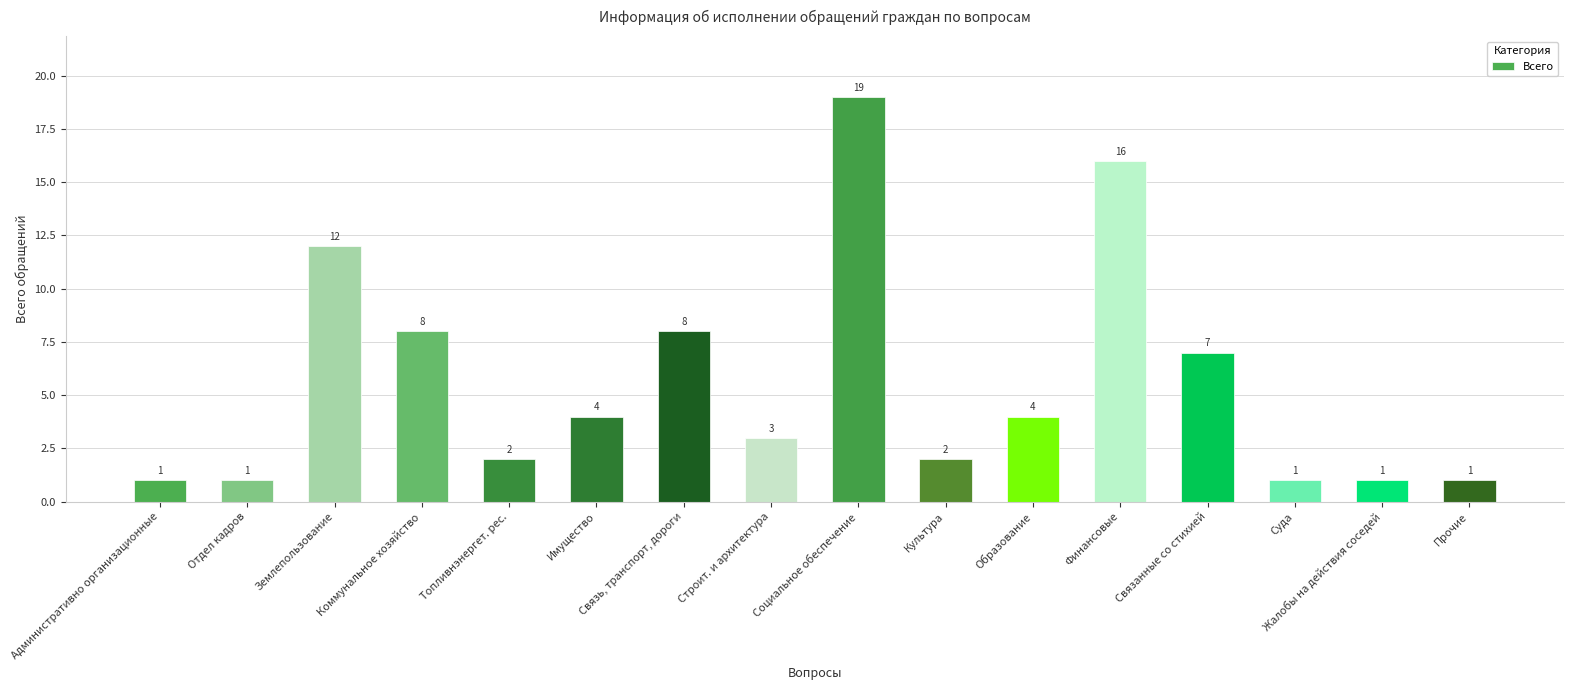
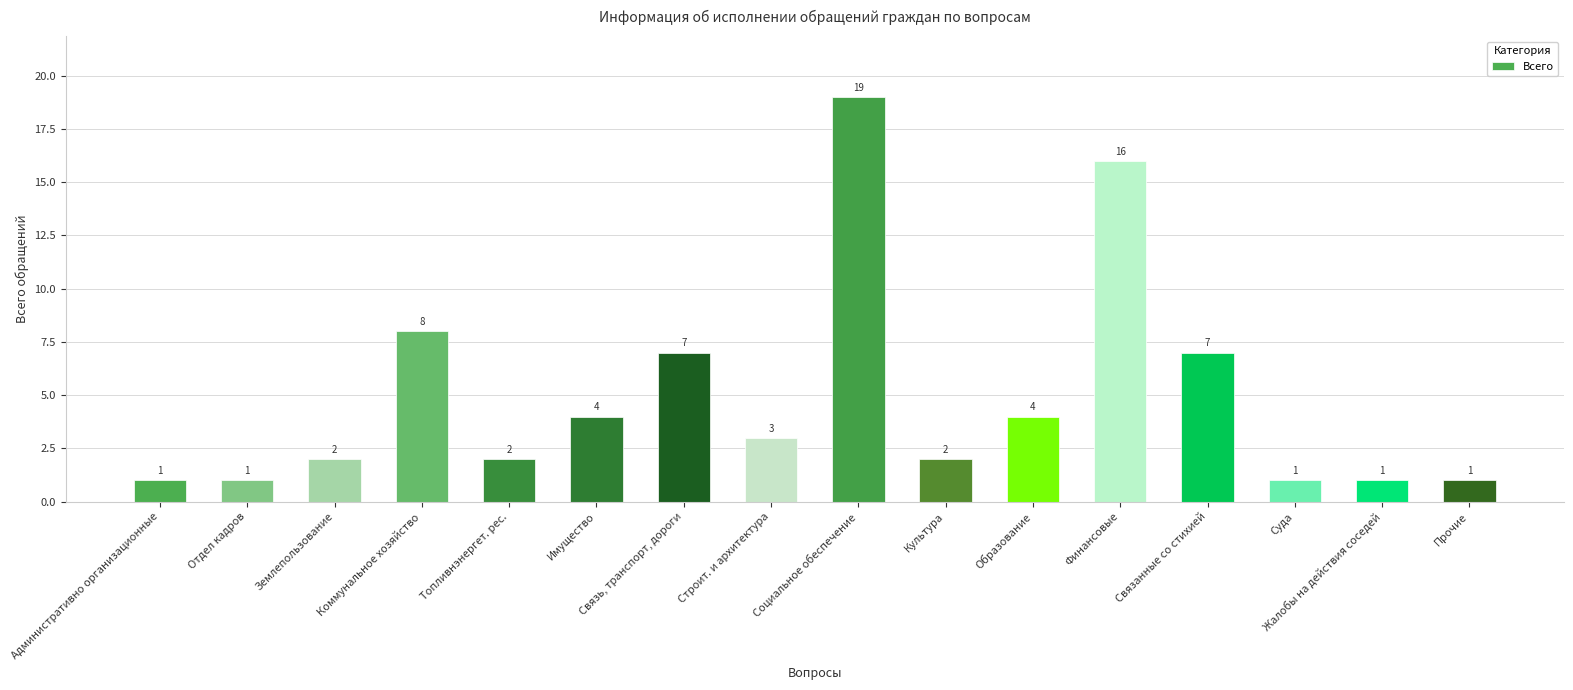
  {
    "Административно организационные": 1,
    "Отдел кадров": 1,
-   "Землепользование": 12,
+   "Землепользование": 2,
    "Коммунальное хозяйство": 8,
    "Топливнэнергет. рес.": 2,
    "Имущество": 4,
-   "Связь, транспорт, дороги": 8,
+   "Связь, транспорт, дороги": 7,
    "Строит. и архитектура": 3,
    "Социальное обеспечение": 19,
    "Культура": 2,
    "Образование": 4,
    "Финансовые": 16,
    "Связанные со стихией": 7,
    "Суда": 1,
    "Жалобы на действия соседей": 1,
    "Прочие": 1
  }
